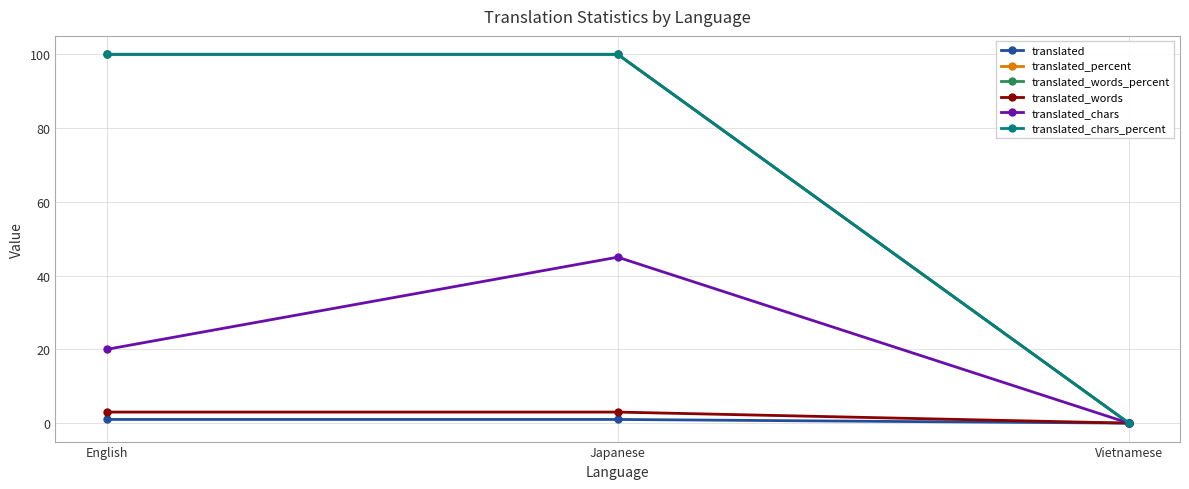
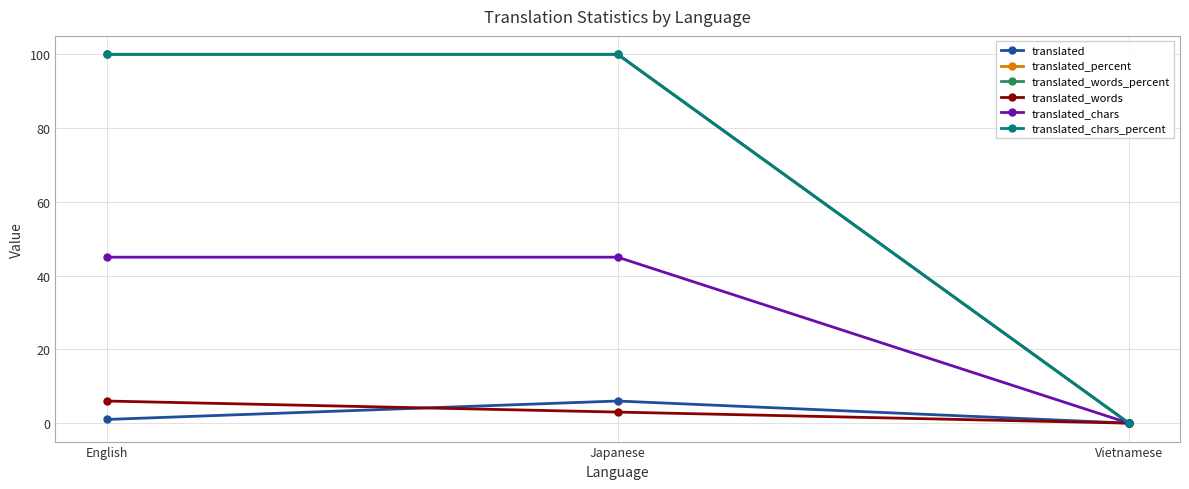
  {
    "translated": {
      "English": 1,
-     "Japanese": 1
+     "Japanese": 6
    },
    "translated_chars_percent": {
      "English": 100,
      "Japanese": 100
    },
    "translated_words": {
-     "English": 3,
+     "English": 6,
      "Japanese": 3
    },
    "translated_chars": {
-     "English": 20,
+     "English": 45,
      "Japanese": 45
    }
  }
